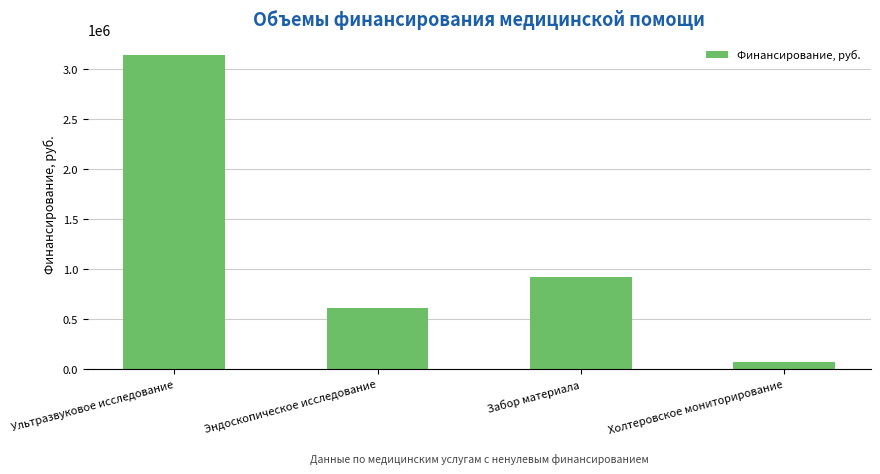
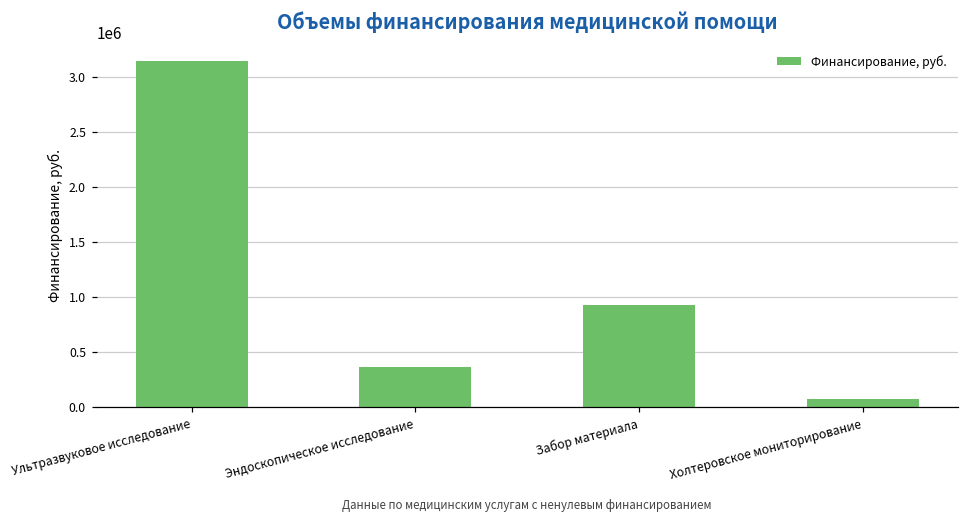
  {
    "Ультразвуковое исследование": 3140000,
-   "Эндоскопическое исследование": 610000,
+   "Эндоскопическое исследование": 370000,
    "Забор материала": 930000,
    "Холтеровское мониторирование": 80000
  }
